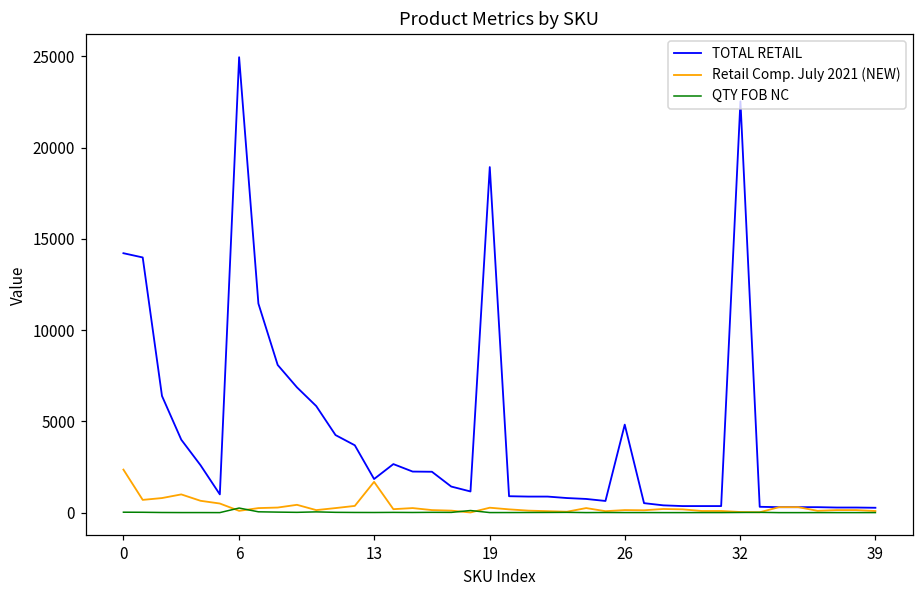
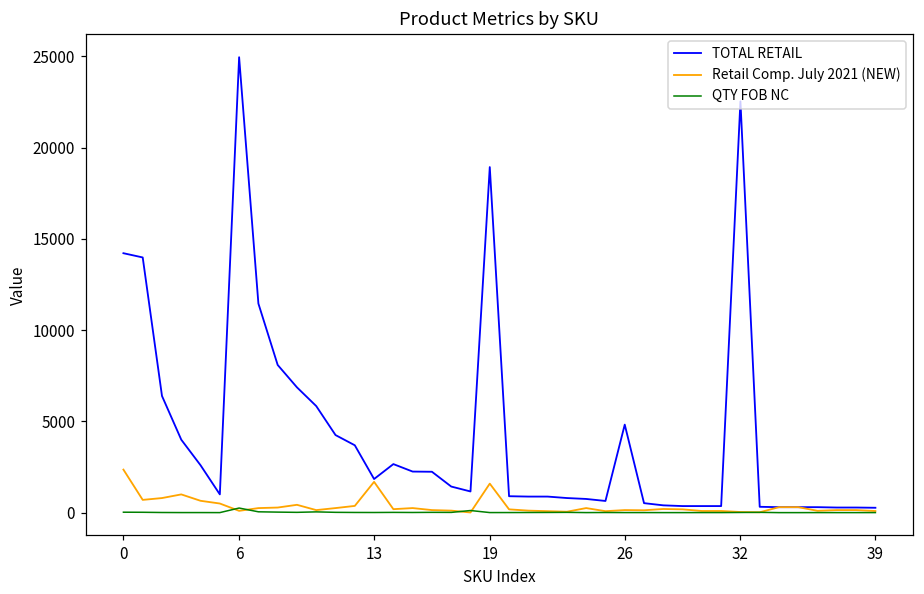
  {
    "TOTAL RETAIL": {
      "0": 14200,
      "6": 24900,
      "19": 18900,
      "26": 4800,
      "39": 300
    },
    "Retail Comp. July 2021 (NEW)": {
      "0": 2400,
-     "19": 300
+     "19": 1600
    },
    "QTY FOB NC": {
      "0": 0,
      "13": 0,
      "19": 0
    }
  }
